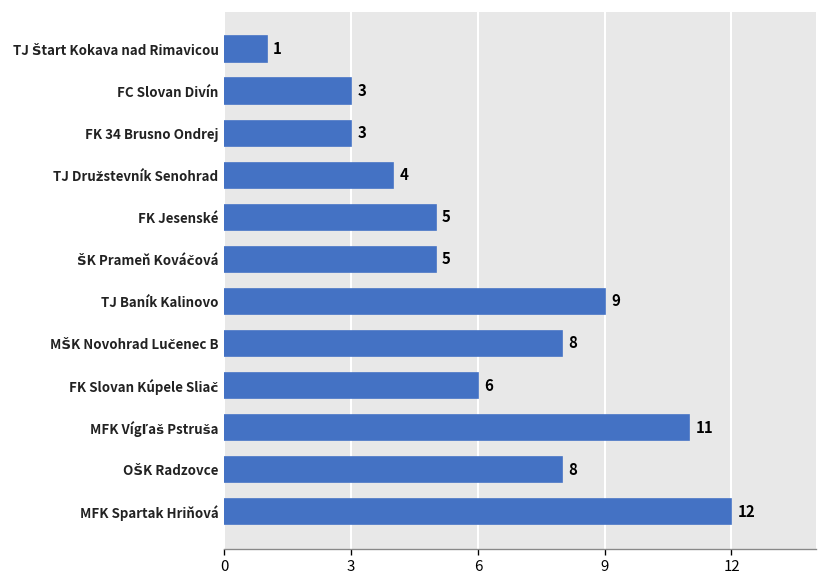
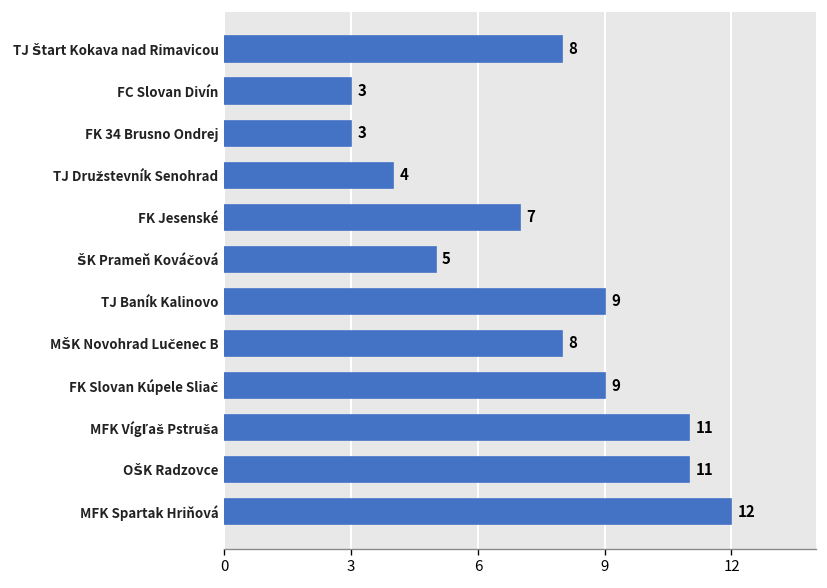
  {
-   "TJ Štart Kokava nad Rimavicou": 1,
+   "TJ Štart Kokava nad Rimavicou": 8,
    "FC Slovan Divín": 3,
    "FK 34 Brusno Ondrej": 3,
    "TJ Družstevník Senohrad": 4,
-   "FK Jesenské": 5,
+   "FK Jesenské": 7,
    "ŠK Prameň Kováčová": 5,
    "TJ Baník Kalinovo": 9,
    "MŠK Novohrad Lučenec B": 8,
-   "FK Slovan Kúpele Sliač": 6,
+   "FK Slovan Kúpele Sliač": 9,
    "MFK Vígľaš Pstruša": 11,
-   "OŠK Radzovce": 8,
+   "OŠK Radzovce": 11,
    "MFK Spartak Hriňová": 12
  }
